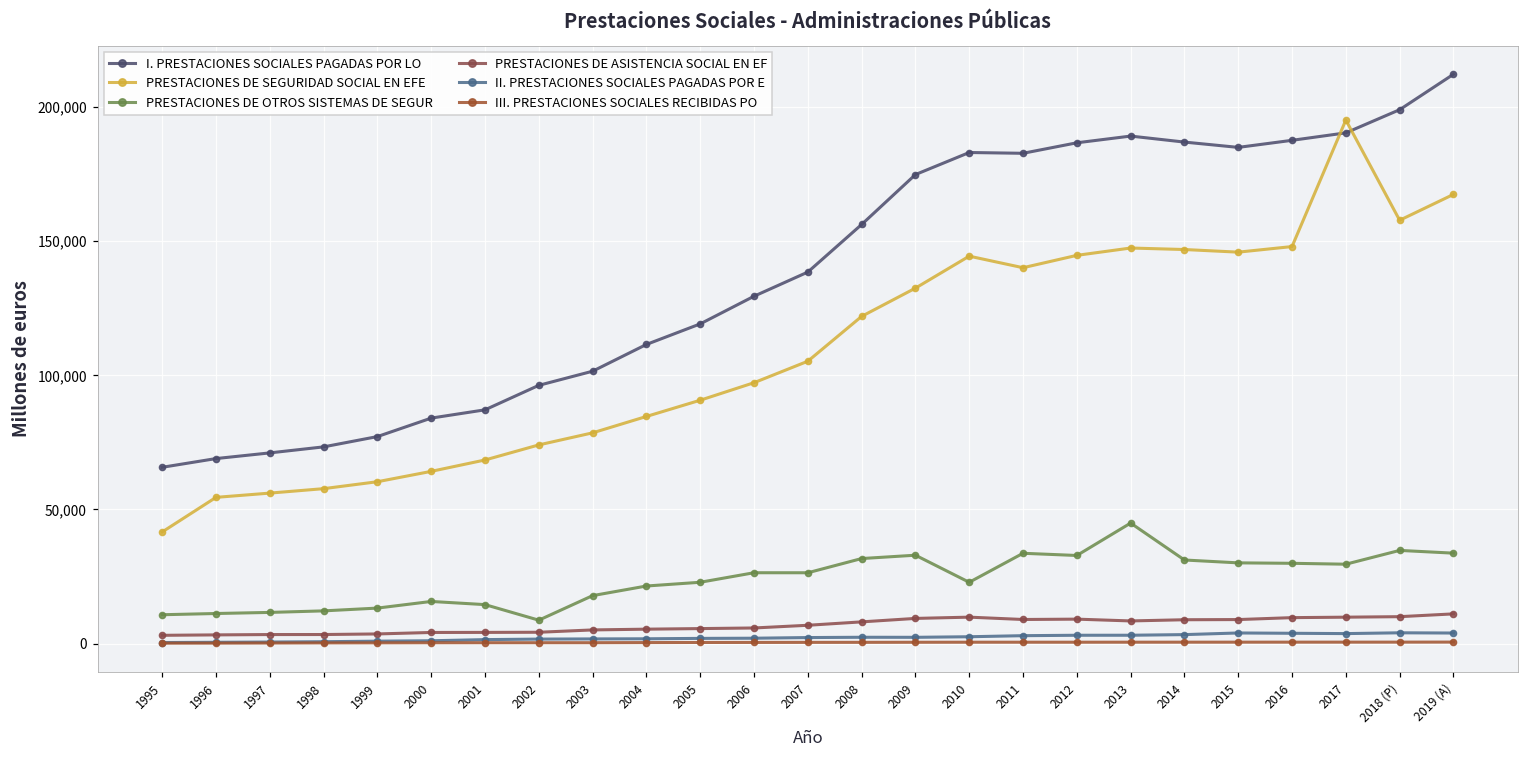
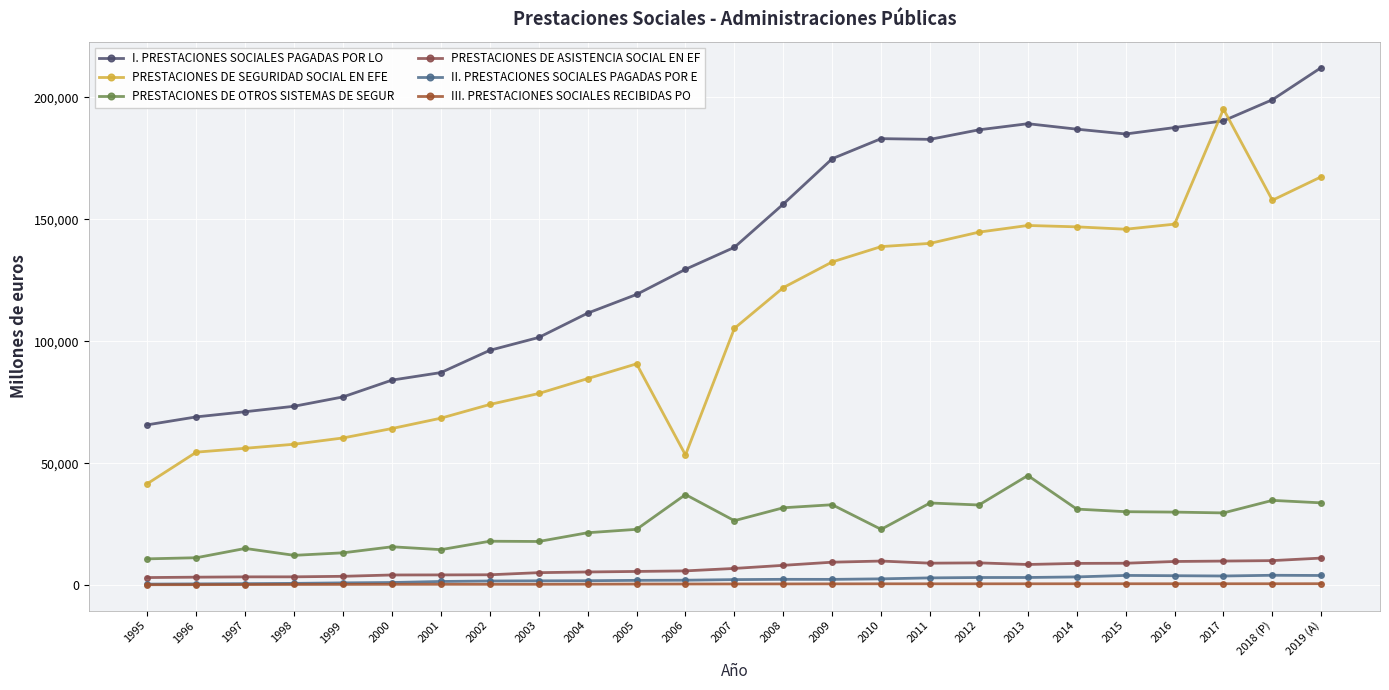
  {
    "PRESTACIONES DE SEGURIDAD SOCIAL EN EFE": {
      "1995": "42,000",
      "1996": "55,000",
      "1997": "56,000",
      "1998": "58,000",
      "1999": "60,000",
      "2000": "64,000",
      "2001": "68,000",
      "2002": "74,000",
      "2003": "79,000",
      "2004": "85,000",
      "2005": "91,000",
-     "2006": "97,000",
+     "2006": "53,000",
      "2007": "105,000",
      "2008": "122,000",
      "2009": "133,000",
-     "2010": "144,000",
+     "2010": "139,000",
      "2011": "140,000",
      "2012": "145,000",
      "2013": "147,000",
      "2014": "147,000",
      "2015": "146,000",
      "2016": "148,000",
      "2017": "195,000",
      "2018 (P)": "158,000",
      "2019 (A)": "167,000"
    },
    "PRESTACIONES DE OTROS SISTEMAS DE SEGUR": {
      "1995": "11,000",
      "1996": "11,000",
-     "1997": "12,000",
+     "1997": "15,000",
      "1998": "12,000",
      "1999": "13,000",
      "2000": "16,000",
      "2001": "15,000",
-     "2002": "9,000",
+     "2002": "18,000",
      "2003": "18,000",
      "2004": "21,000",
      "2005": "23,000",
-     "2006": "26,000",
+     "2006": "37,000",
      "2007": "26,000",
      "2008": "32,000",
      "2009": "33,000",
      "2010": "23,000",
      "2011": "34,000",
      "2012": "33,000",
      "2013": "45,000",
      "2014": "31,000",
      "2015": "30,000",
      "2016": "30,000",
      "2017": "30,000",
      "2018 (P)": "35,000",
      "2019 (A)": "34,000"
    }
  }
